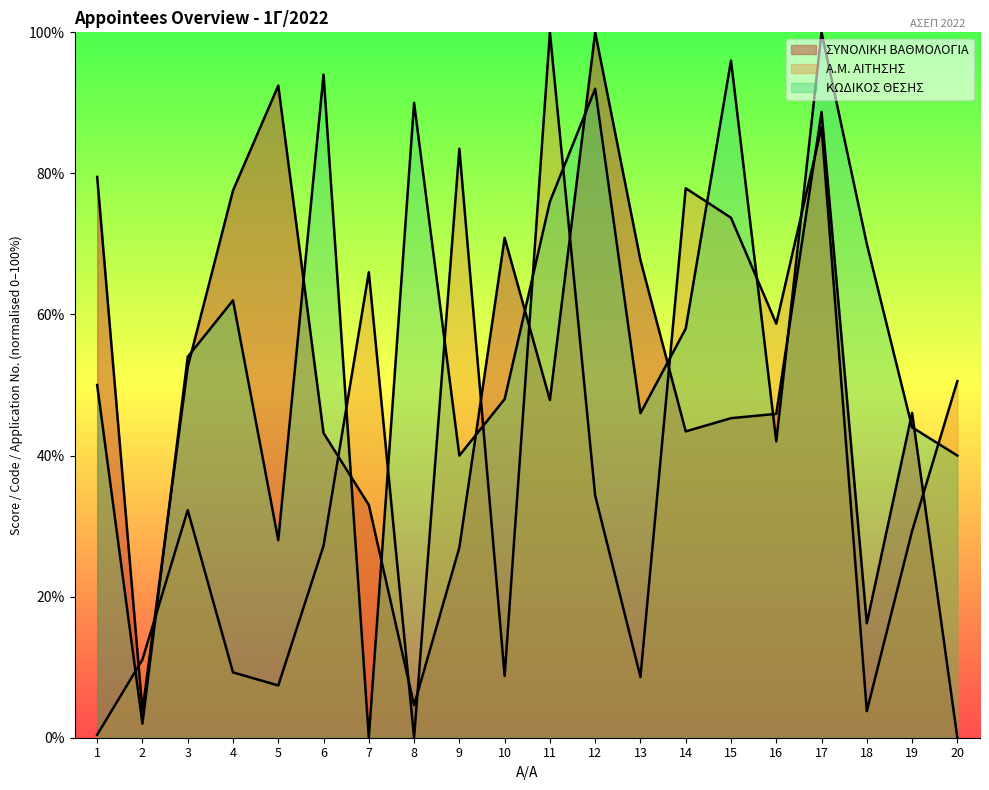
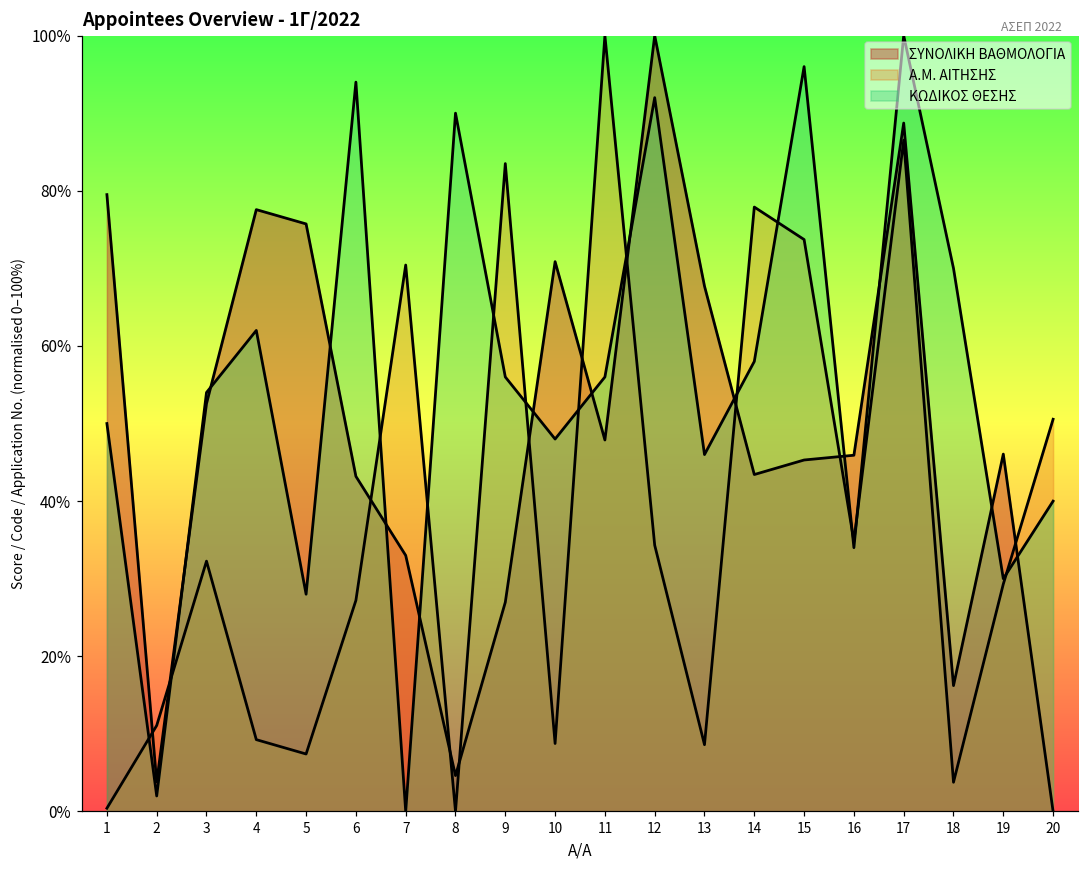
  {
    "ΣΥΝΟΛΙΚΗ ΒΑΘΜΟΛΟΓΙΑ": {
      "1": "80%",
      "2": "4%",
      "3": "53%",
      "4": "78%",
-     "5": "92%",
+     "5": "76%",
      "6": "43%",
      "7": "33%",
      "8": "5%",
      "9": "27%",
      "10": "71%",
      "11": "48%",
      "12": "100%",
      "13": "68%",
      "14": "43%",
      "15": "45%",
      "16": "46%",
      "17": "89%",
      "18": "16%",
      "19": "46%",
      "20": "0%"
    },
    "Α.Μ. ΑΙΤΗΣΗΣ": {
      "1": "0%",
      "2": "11%",
      "3": "32%",
      "4": "9%",
      "5": "7%",
      "6": "27%",
-     "7": "66%",
+     "7": "70%",
      "8": "0%",
      "9": "84%",
      "10": "9%",
      "11": "100%",
      "12": "34%",
      "13": "9%",
      "14": "78%",
      "15": "74%",
-     "16": "59%",
+     "16": "35%",
      "17": "87%",
      "18": "4%",
      "19": "29%",
      "20": "51%"
    },
    "ΚΩΔΙΚΟΣ ΘΕΣΗΣ": {
      "1": "50%",
      "2": "2%",
      "3": "54%",
      "4": "62%",
      "5": "28%",
      "6": "94%",
      "7": "0%",
      "8": "90%",
-     "9": "40%",
+     "9": "56%",
      "10": "48%",
-     "11": "76%",
+     "11": "56%",
      "12": "92%",
      "13": "46%",
      "14": "58%",
      "15": "96%",
-     "16": "42%",
+     "16": "34%",
      "17": "100%",
      "18": "70%",
-     "19": "44%",
+     "19": "30%",
      "20": "40%"
    }
  }
